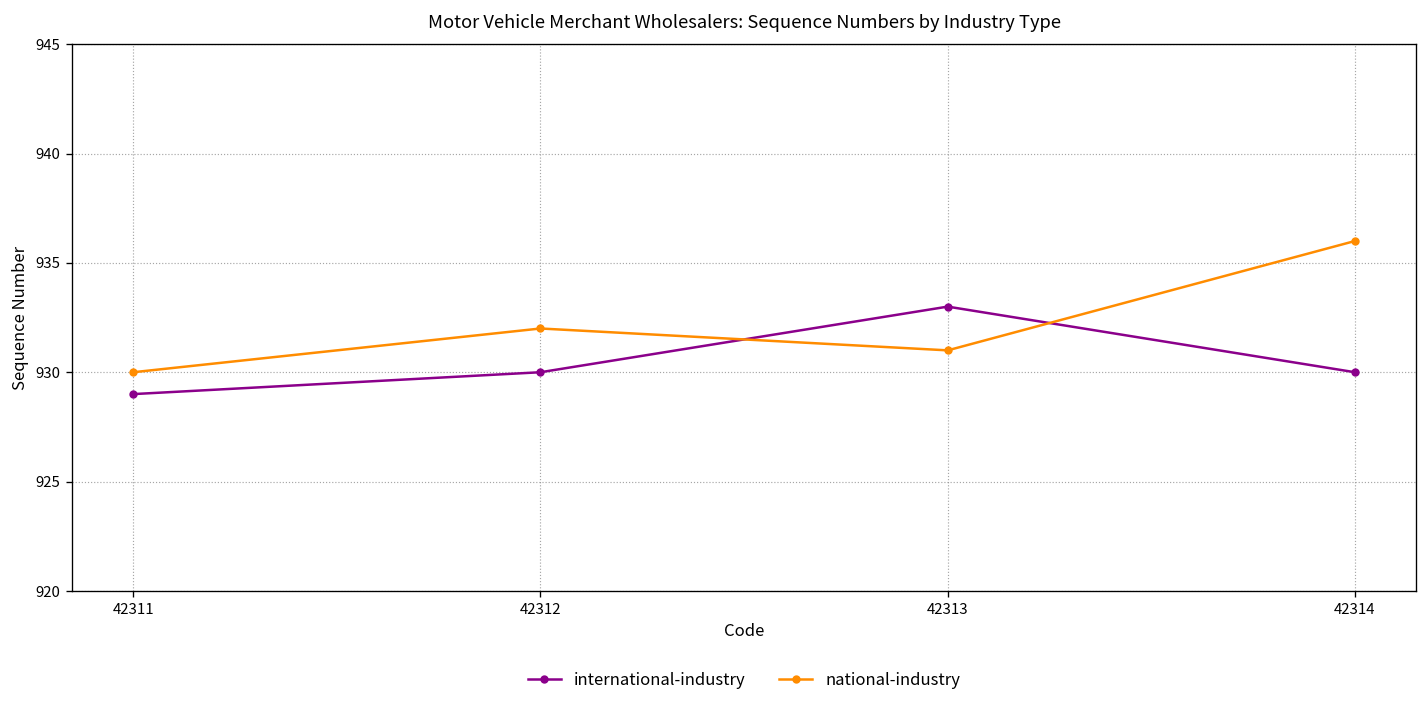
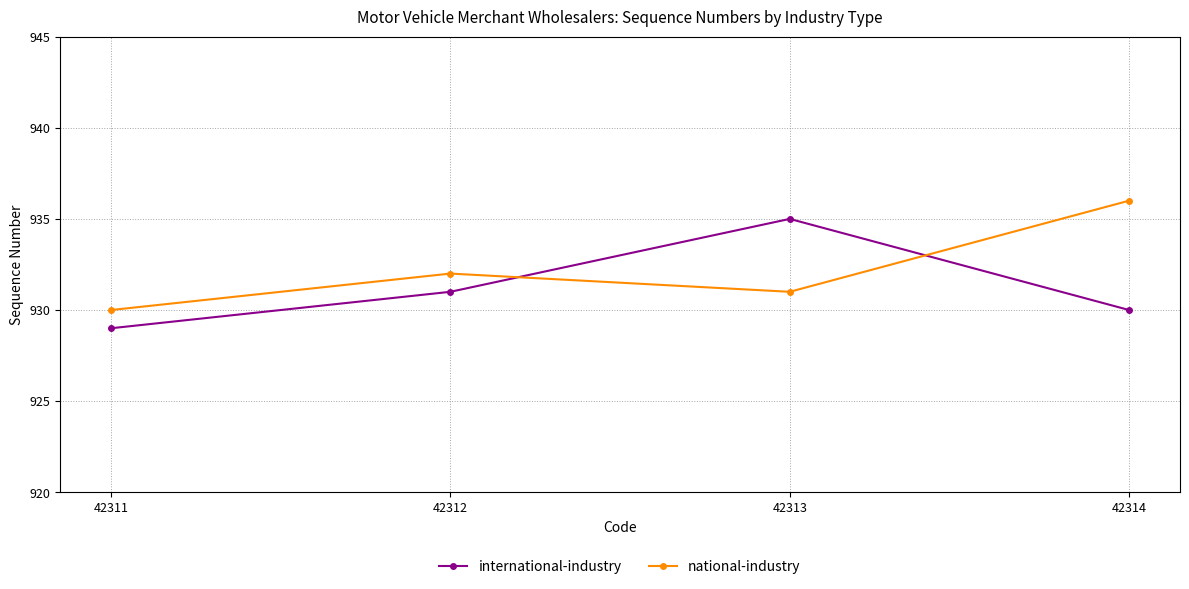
  {
    "international-industry": {
      "42311": 929,
-     "42312": 930,
-     "42313": 933,
+     "42312": 931,
+     "42313": 935,
      "42314": 930
    },
    "national-industry": {
      "42311": 930,
      "42312": 932,
      "42313": 931,
      "42314": 936
    }
  }
